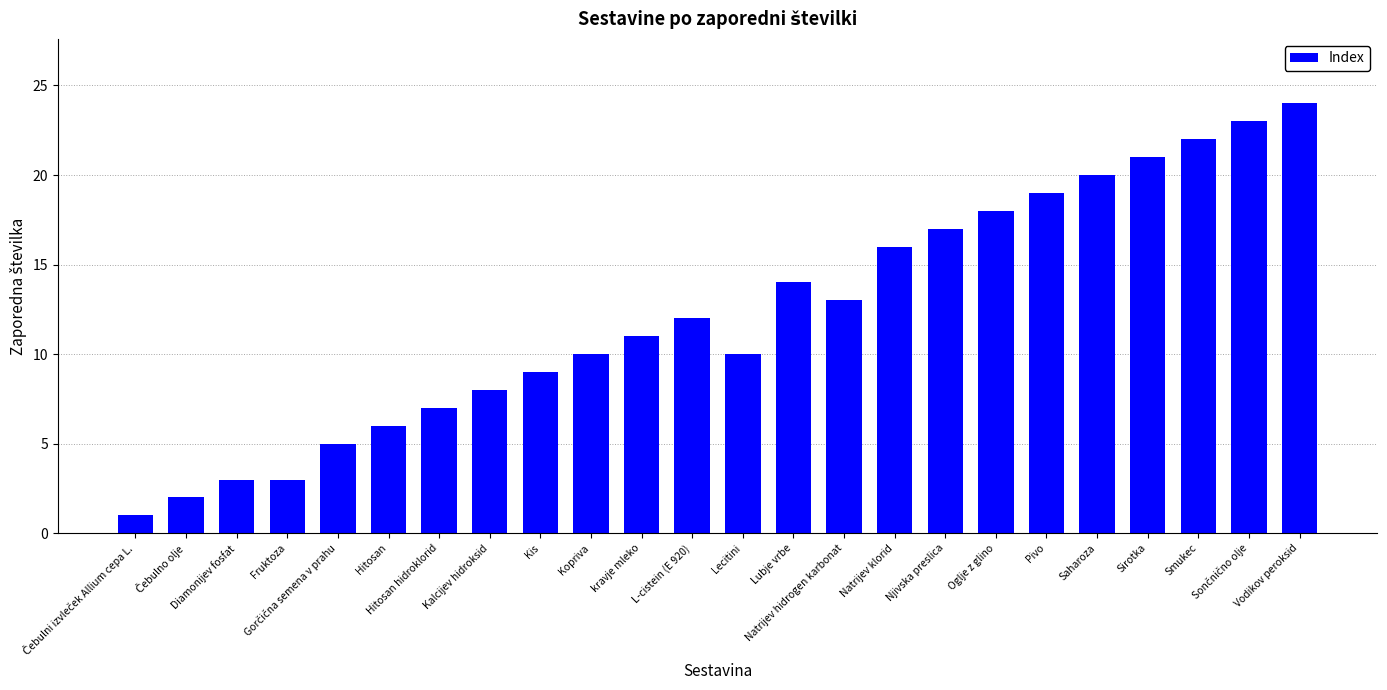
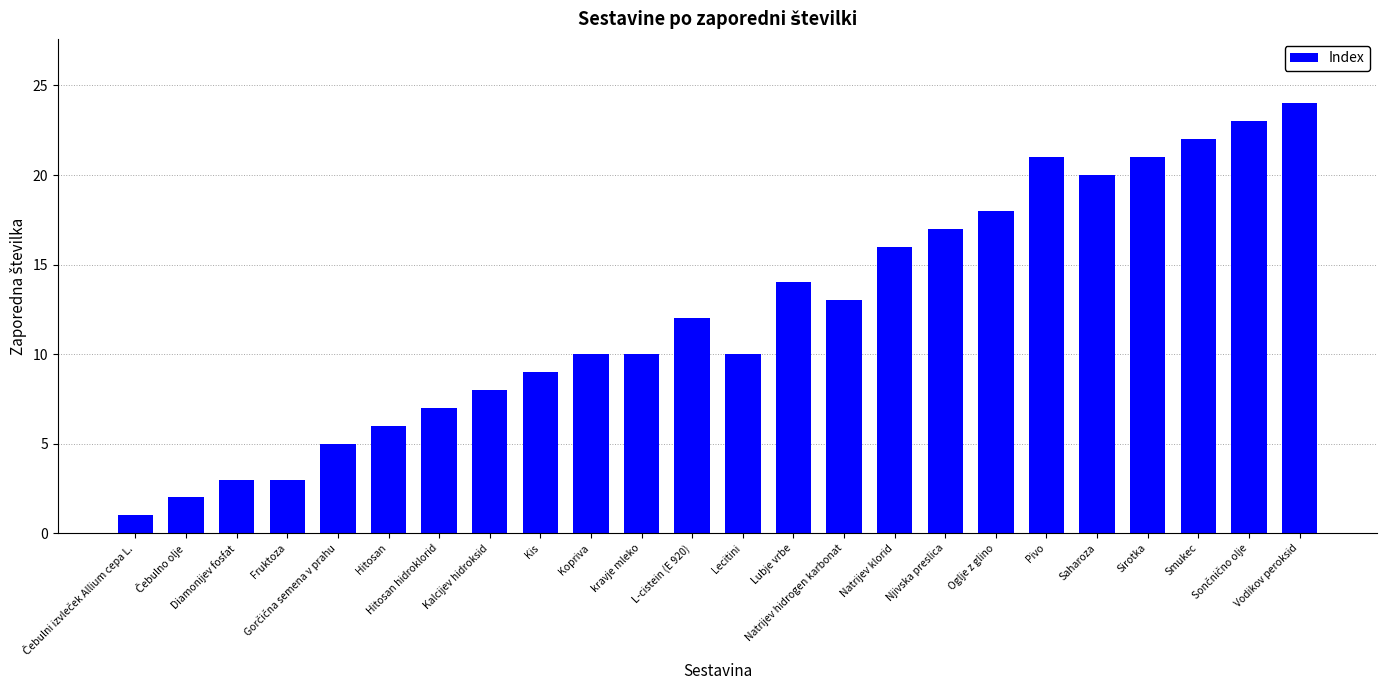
  {
    "Čebulni izvleček Allium cepa L.": 1,
    "Čebulno olje": 2,
    "Diamonijev fosfat": 3,
    "Fruktoza": 3,
    "Gorčična semena v prahu": 5,
    "Hitosan": 6,
    "Hitosan hidroklorid": 7,
    "Kalcijev hidroksid": 8,
    "Kis": 9,
    "Kopriva": 10,
-   "kravje mleko": 11,
+   "kravje mleko": 10,
    "L-cistein (E 920)": 12,
    "Lecitini": 10,
    "Lubje vrbe": 14,
    "Natrijev hidrogen karbonat": 13,
    "Natrijev klorid": 16,
    "Njivska preslica": 17,
    "Oglje z glino": 18,
-   "Pivo": 19,
+   "Pivo": 21,
    "Saharoza": 20,
    "Sirotka": 21,
    "Smukec": 22,
    "Sončnično olje": 23,
    "Vodikov peroksid": 24
  }
